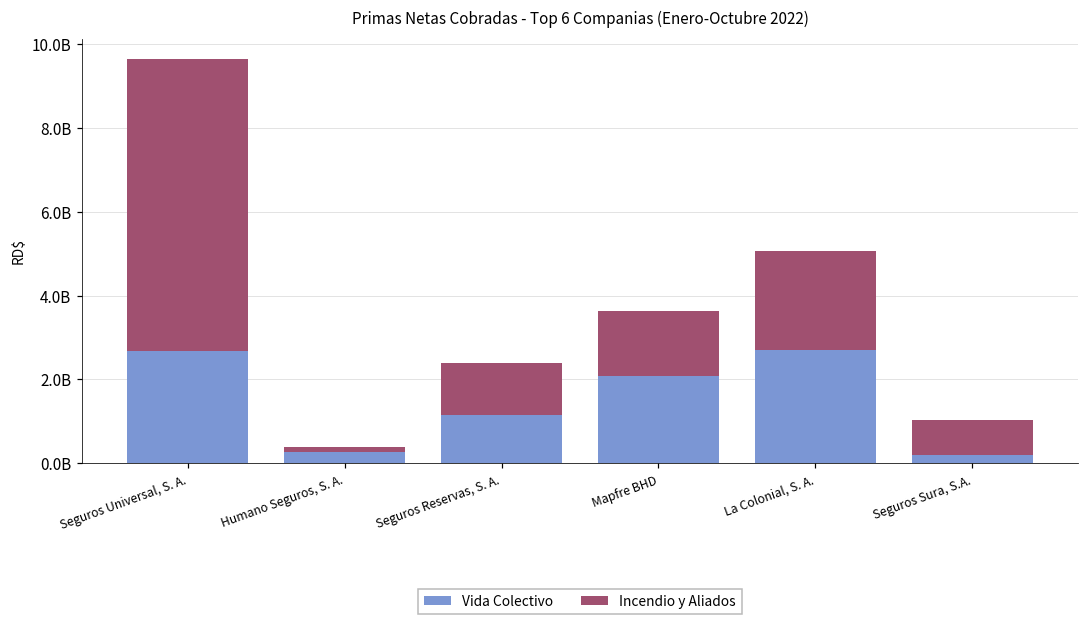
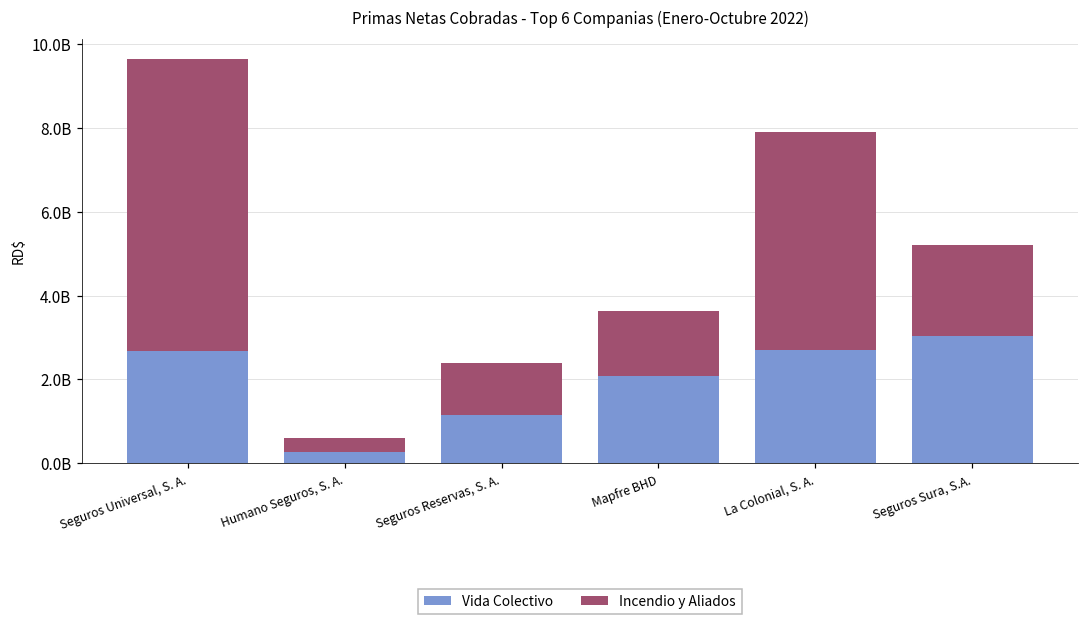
  {
    "Vida Colectivo": {
      "Seguros Universal, S. A.": 2700000000,
      "Humano Seguros, S. A.": 300000000,
      "Seguros Reservas, S. A.": 1200000000,
      "Mapfre BHD": 2100000000,
      "La Colonial, S. A.": 2700000000,
-     "Seguros Sura, S.A.": 200000000
+     "Seguros Sura, S.A.": 3000000000
    },
    "Incendio y Aliados": {
      "Seguros Universal, S. A.": 7000000000,
-     "Humano Seguros, S. A.": 100000000,
+     "Humano Seguros, S. A.": 400000000,
      "Seguros Reservas, S. A.": 1200000000,
      "Mapfre BHD": 1600000000,
-     "La Colonial, S. A.": 2400000000,
-     "Seguros Sura, S.A.": 900000000
+     "La Colonial, S. A.": 5200000000,
+     "Seguros Sura, S.A.": 2200000000
    }
  }
